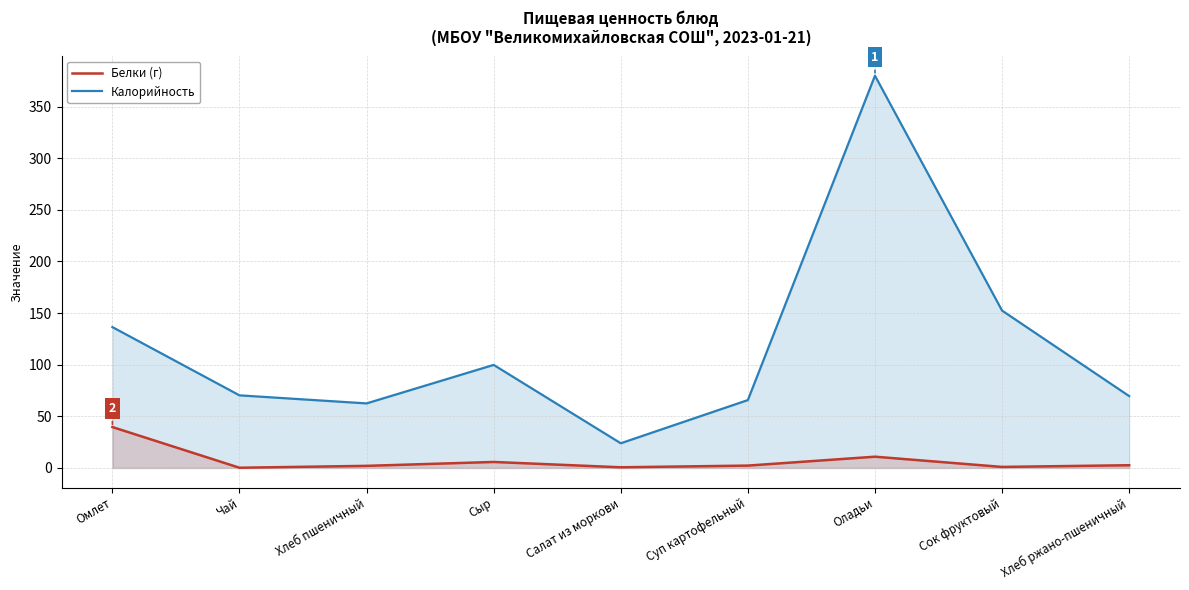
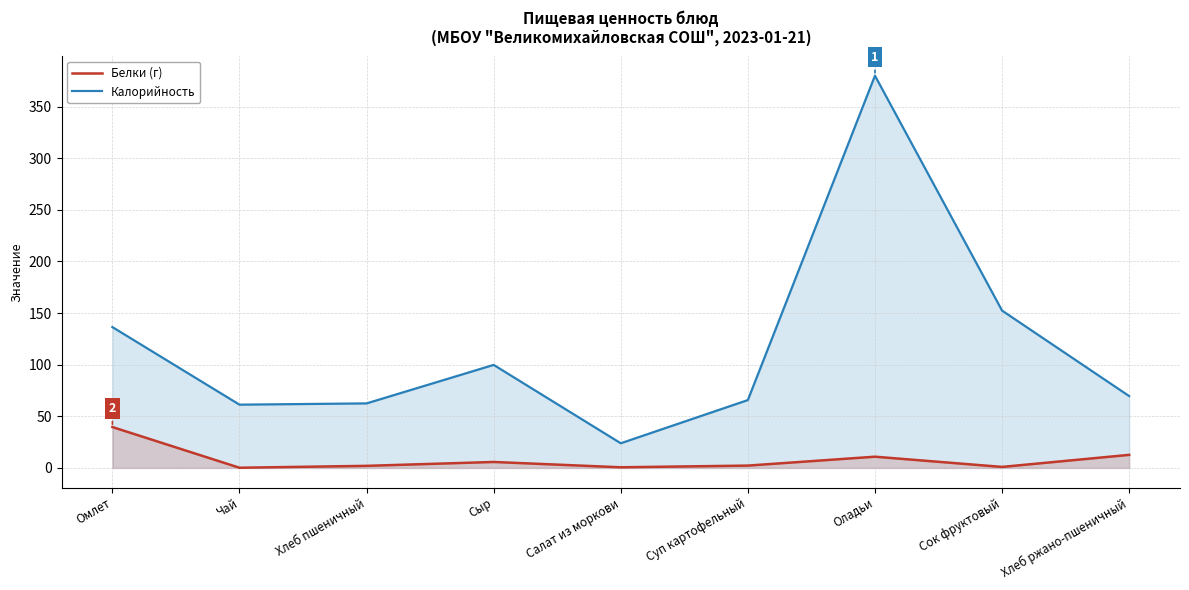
  {
    "Калорийность": {
      "Омлет": 136,
-     "Чай": 70,
+     "Чай": 61,
      "Хлеб пшеничный": 63,
      "Сыр": 100,
      "Салат из моркови": 24,
      "Суп картофельный": 66,
      "Сок фруктовый": 152,
      "Хлеб ржано-пшеничный": 70
    },
    "Белки (г)": {
      "Чай": 0,
      "Хлеб пшеничный": 2,
      "Сыр": 6,
      "Салат из моркови": 1,
      "Суп картофельный": 2,
      "Оладьи": 11,
      "Сок фруктовый": 1,
-     "Хлеб ржано-пшеничный": 3
+     "Хлеб ржано-пшеничный": 13
    }
  }
